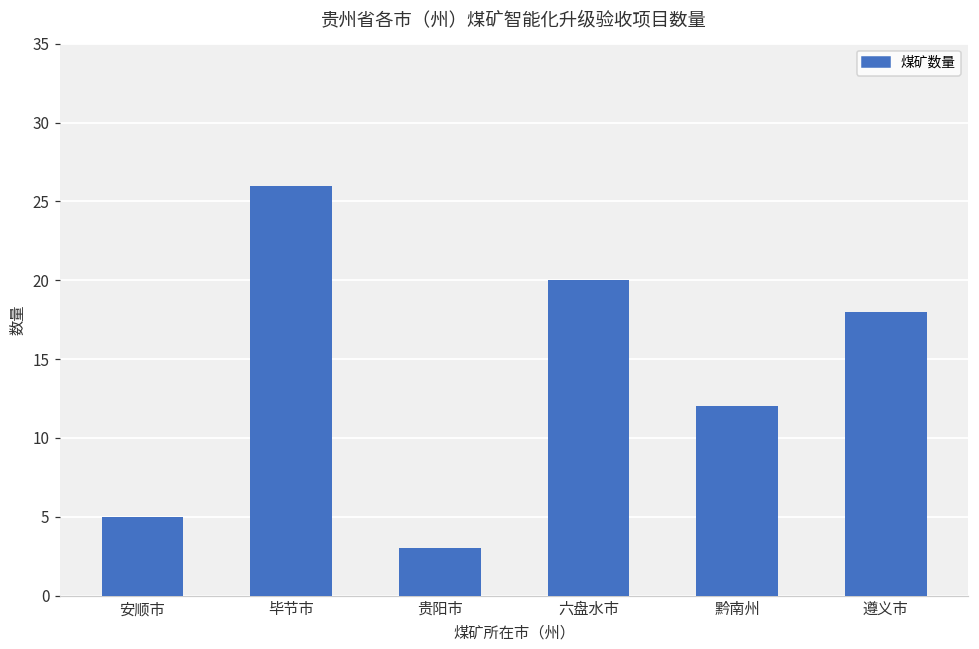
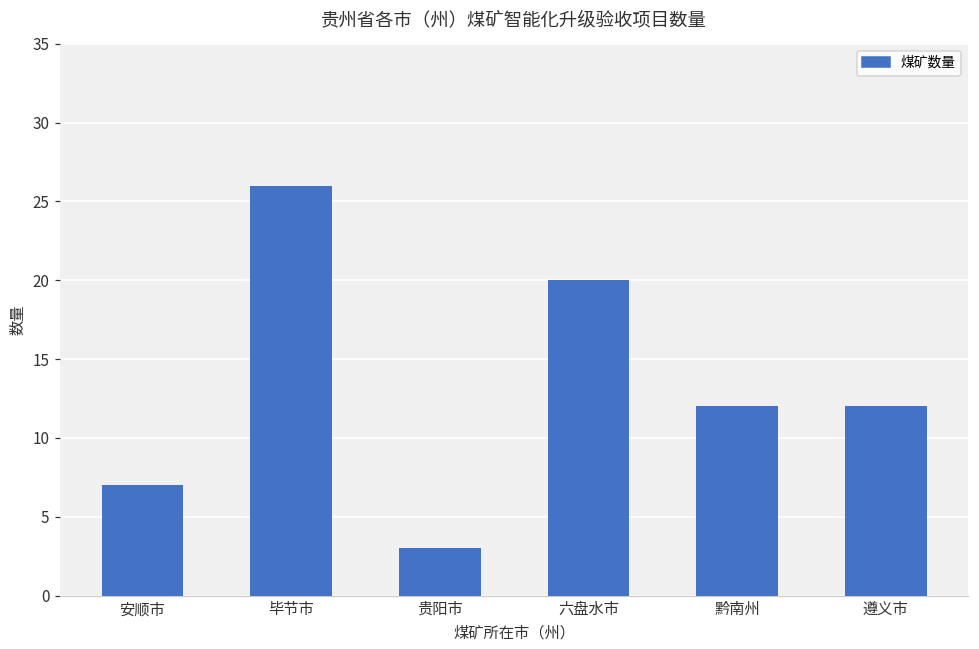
  {
-   "安顺市": 5,
+   "安顺市": 7,
    "毕节市": 26,
    "贵阳市": 3,
    "六盘水市": 20,
    "黔南州": 12,
-   "遵义市": 18
+   "遵义市": 12
  }
